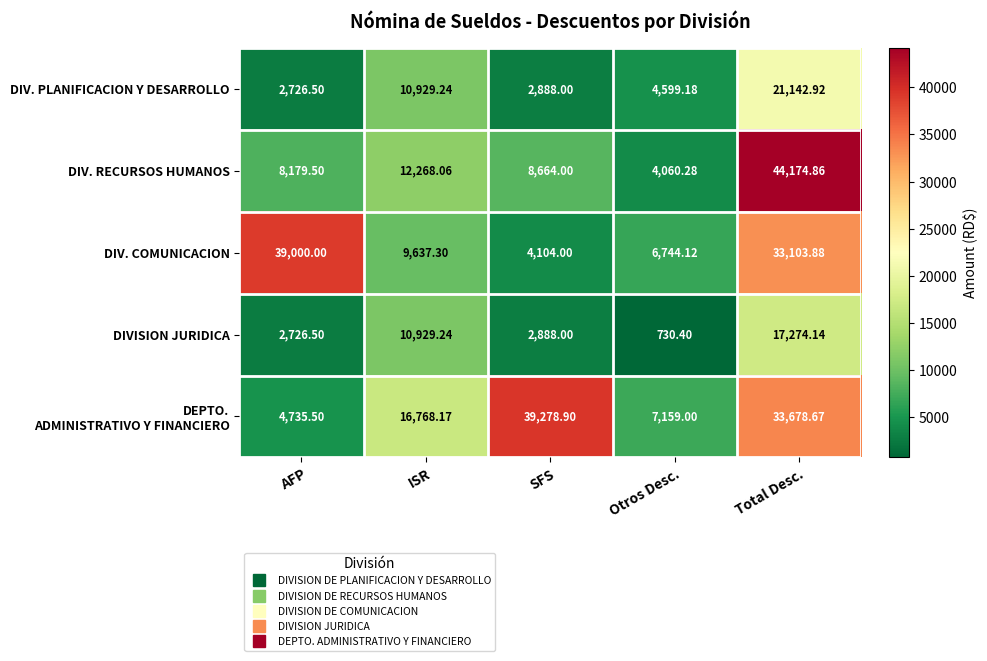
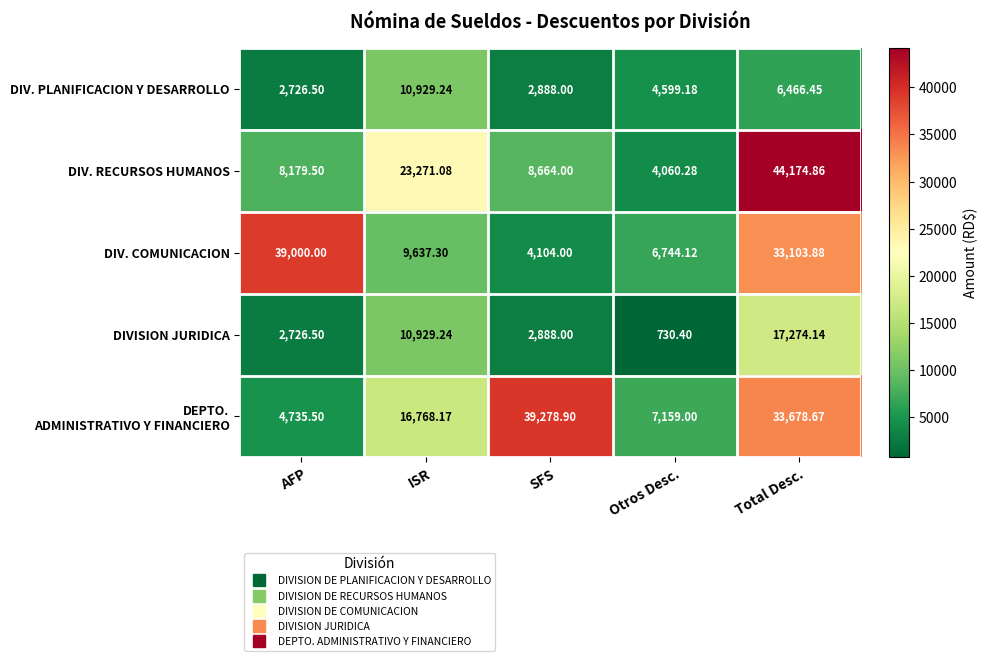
  {
    "DIV. PLANIFICACION Y DESARROLLO": {
      "AFP": "2,726.50",
      "ISR": "10,929.24",
      "SFS": "2,888.00",
      "Otros Desc.": "4,599.18",
-     "Total Desc.": "21,142.92"
+     "Total Desc.": "6,466.45"
    },
    "DIV. RECURSOS HUMANOS": {
      "AFP": "8,179.50",
-     "ISR": "12,268.06",
+     "ISR": "23,271.08",
      "SFS": "8,664.00",
      "Otros Desc.": "4,060.28",
      "Total Desc.": "44,174.86"
    },
    "DIV. COMUNICACION": {
      "AFP": "39,000.00",
      "ISR": "9,637.30",
      "SFS": "4,104.00",
      "Otros Desc.": "6,744.12",
      "Total Desc.": "33,103.88"
    },
    "DIVISION JURIDICA": {
      "AFP": "2,726.50",
      "ISR": "10,929.24",
      "SFS": "2,888.00",
      "Otros Desc.": "730.40",
      "Total Desc.": "17,274.14"
    },
    "DEPTO. ADMINISTRATIVO Y FINANCIERO": {
      "AFP": "4,735.50",
      "ISR": "16,768.17",
      "SFS": "39,278.90",
      "Otros Desc.": "7,159.00",
      "Total Desc.": "33,678.67"
    }
  }
